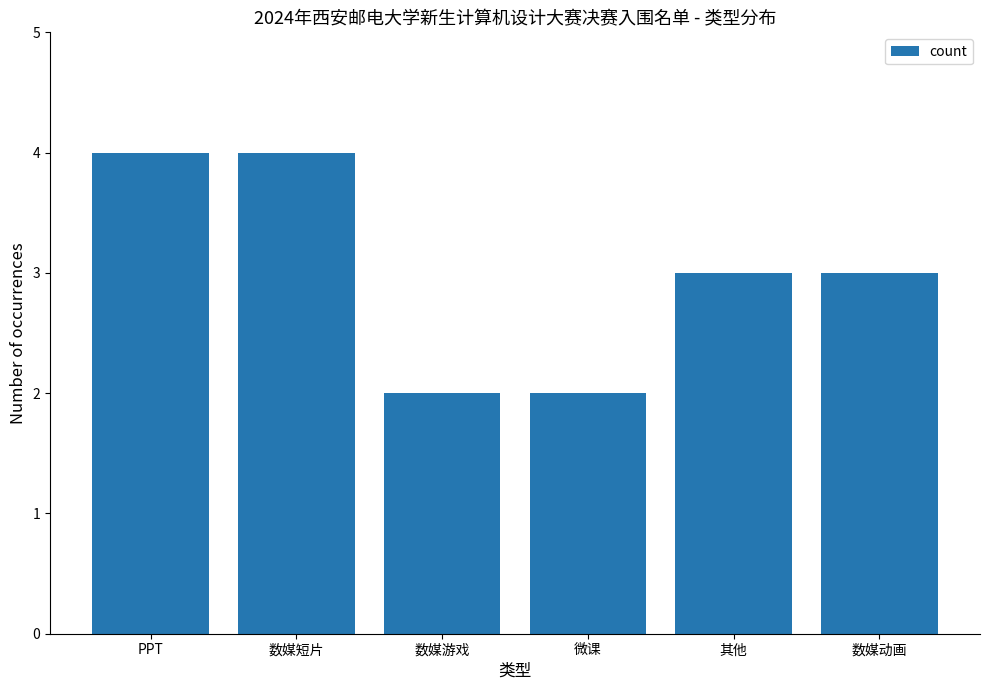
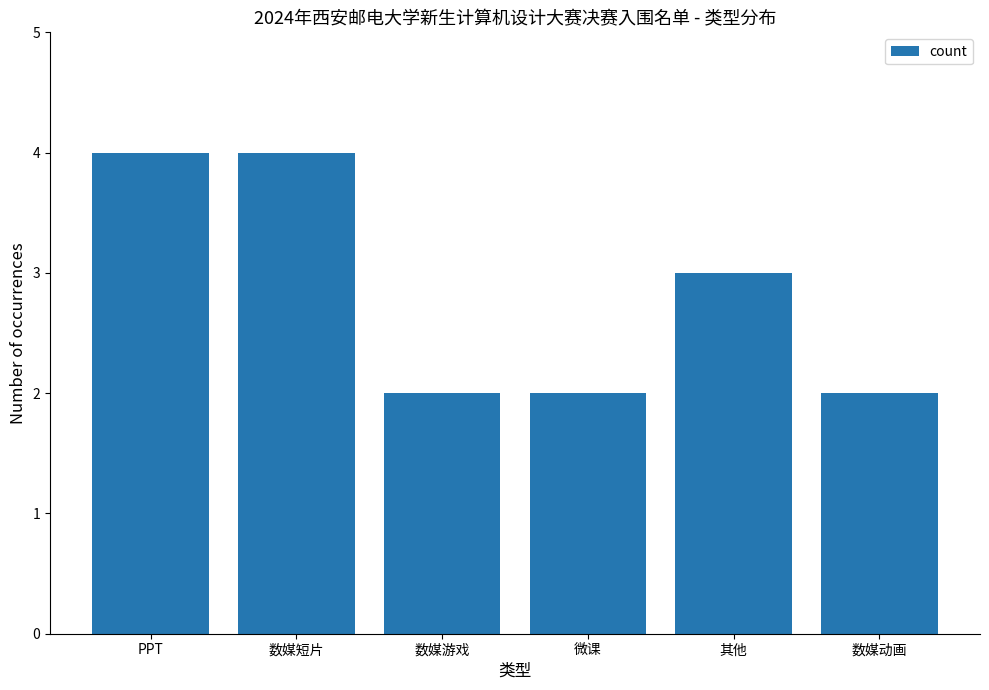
  {
    "PPT": 4,
    "数媒短片": 4,
    "数媒游戏": 2,
    "微课": 2,
    "其他": 3,
-   "数媒动画": 3
+   "数媒动画": 2
  }
